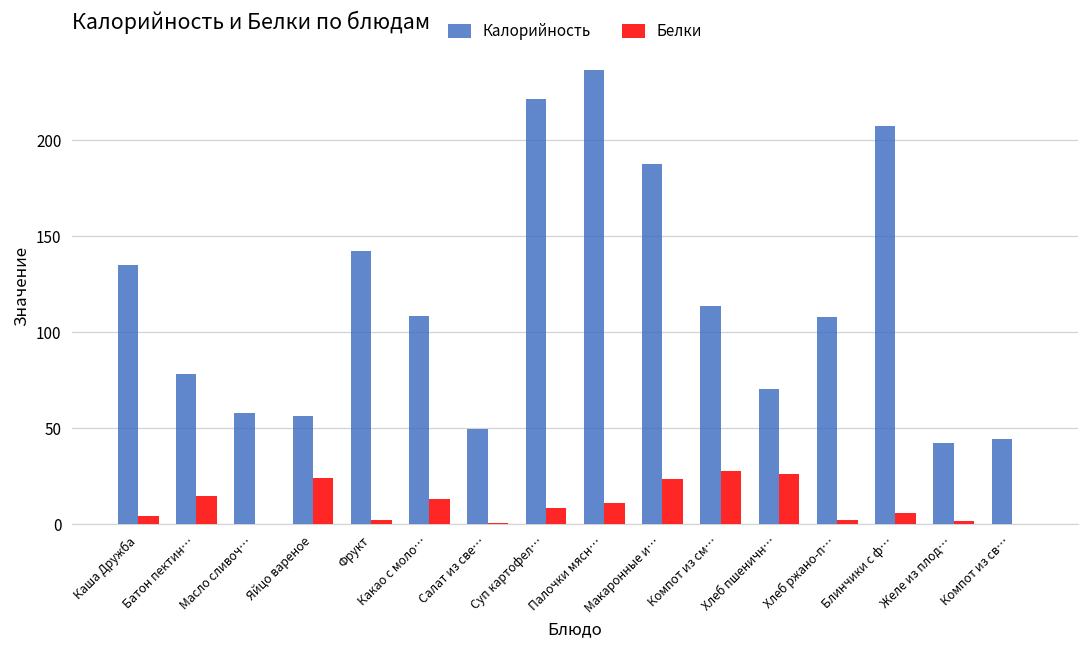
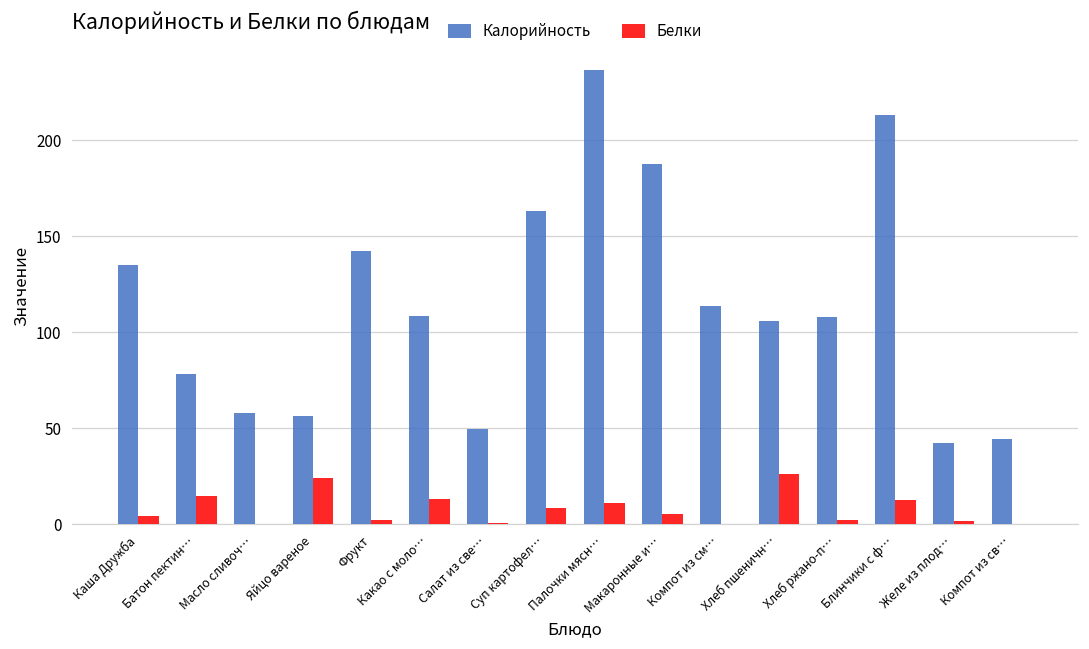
  {
    "Калорийность": {
      "Каша Дружба": 135,
      "Батон пектин…": 79,
      "Масло сливоч…": 58,
      "Яйцо вареное": 56,
      "Фрукт": 142,
      "Какао с моло…": 109,
      "Салат из све…": 50,
-     "Суп картофел…": 221,
+     "Суп картофел…": 163,
      "Палочки мясн…": 236,
      "Макаронные и…": 188,
      "Компот из см…": 114,
-     "Хлеб пшеничн…": 70,
+     "Хлеб пшеничн…": 106,
      "Хлеб ржано-п…": 108,
-     "Блинчики с ф…": 207,
+     "Блинчики с ф…": 213,
      "Желе из плод…": 42,
      "Компот из св…": 44
    },
    "Белки": {
      "Каша Дружба": 4,
      "Батон пектин…": 15,
      "Яйцо вареное": 24,
      "Фрукт": 2,
      "Какао с моло…": 13,
      "Суп картофел…": 8,
      "Палочки мясн…": 11,
-     "Макаронные и…": 24,
-     "Компот из см…": 28,
+     "Макаронные и…": 5,
+     "Компот из см…": 0,
      "Хлеб пшеничн…": 26,
      "Хлеб ржано-п…": 2,
-     "Блинчики с ф…": 6,
+     "Блинчики с ф…": 13,
      "Желе из плод…": 2
    }
  }
